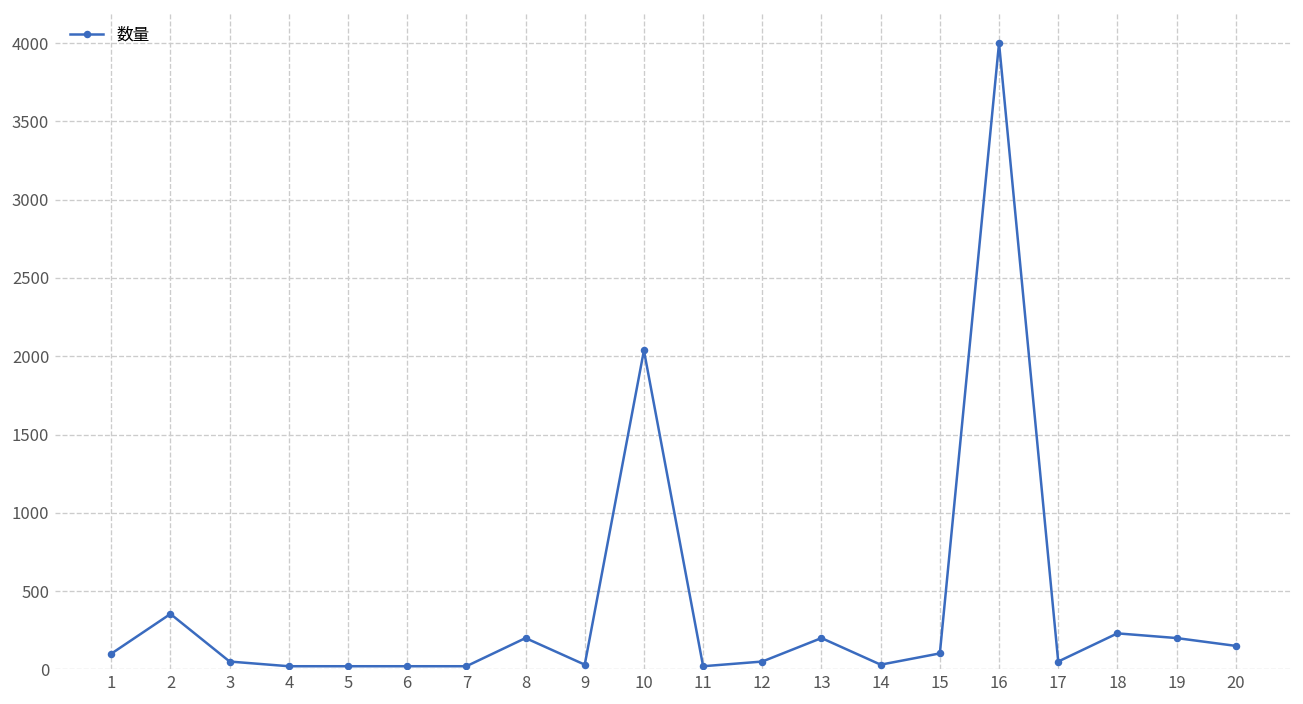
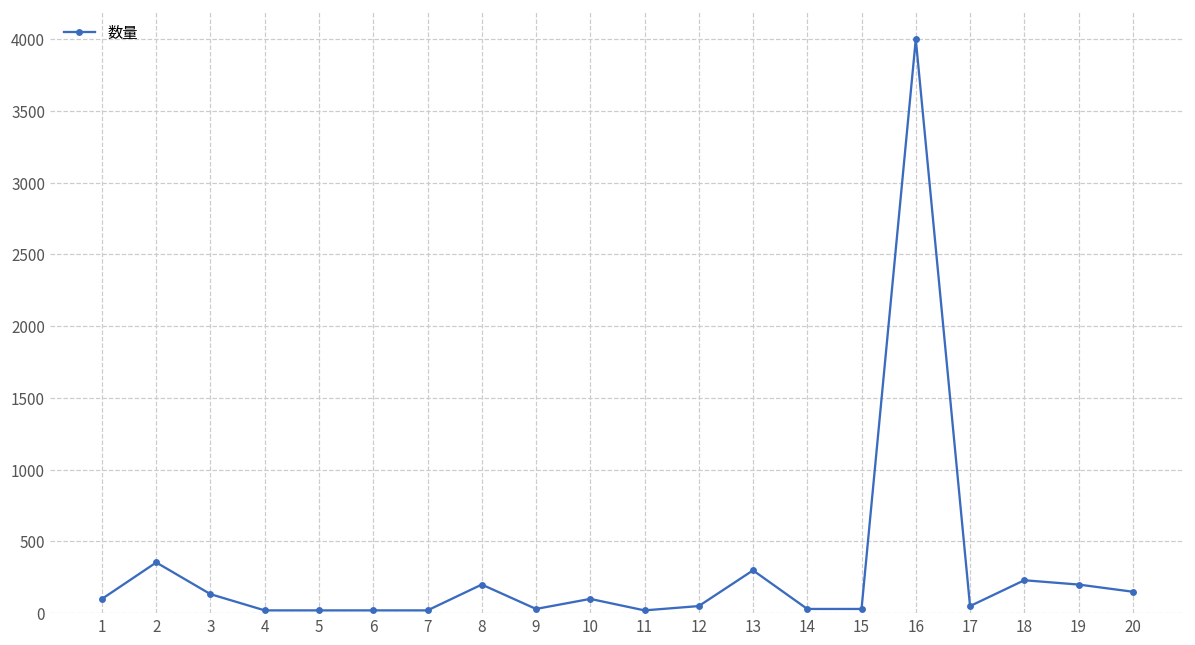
  {
    "1": 100,
    "2": 350,
-   "3": 50,
+   "3": 130,
    "4": 20,
    "5": 20,
    "6": 20,
    "7": 20,
    "8": 200,
    "9": 30,
-   "10": 2040,
+   "10": 100,
    "11": 20,
    "12": 50,
-   "13": 200,
+   "13": 300,
    "14": 30,
-   "15": 100,
+   "15": 30,
    "16": 4000,
    "17": 50,
    "18": 230,
    "19": 200,
    "20": 150
  }
